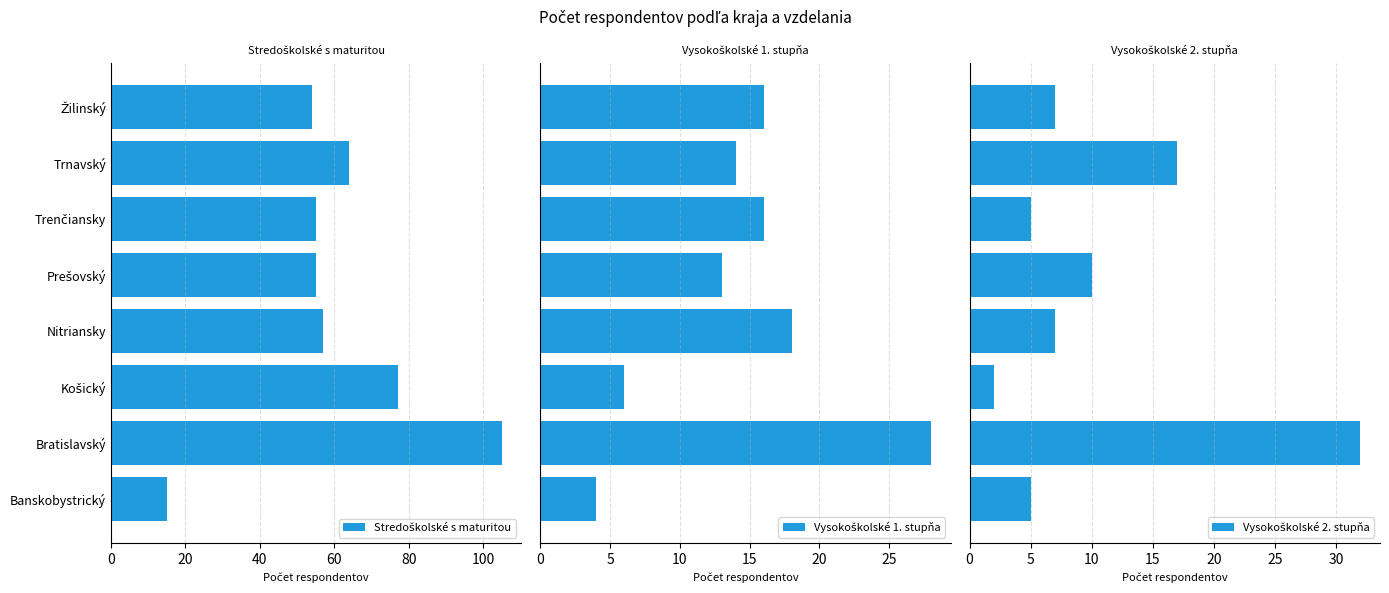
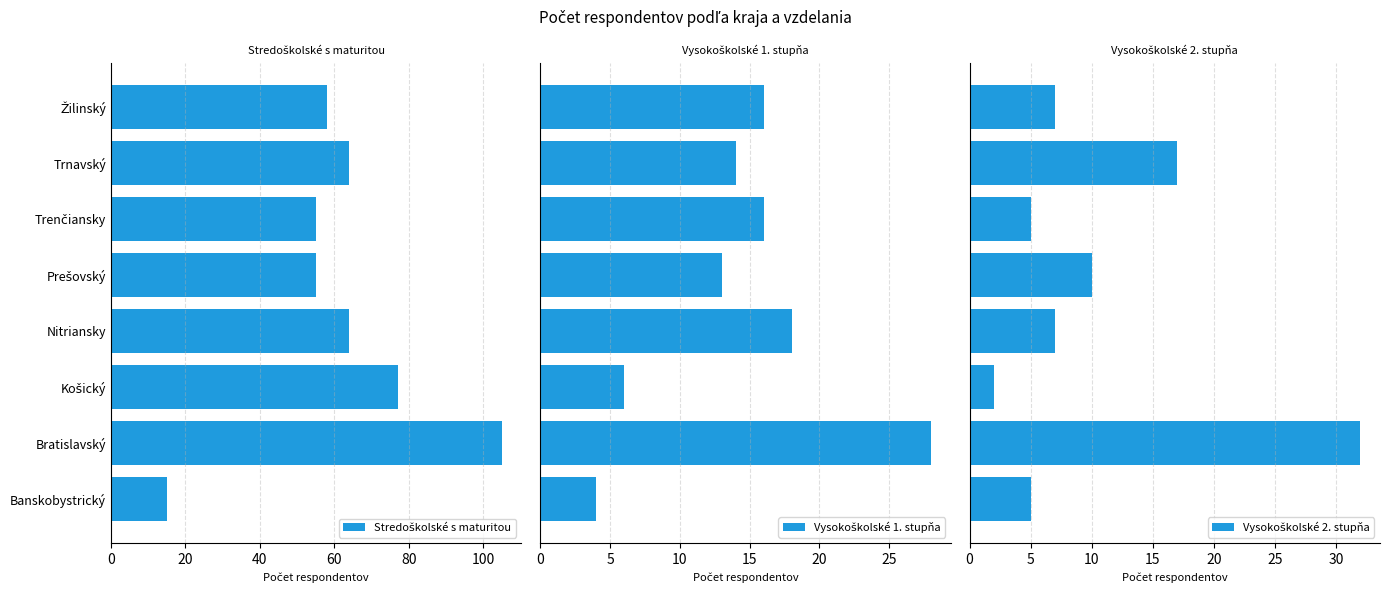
  {
    "Stredoškolské s maturitou": {
-     "Žilinský": 54,
+     "Žilinský": 58,
      "Trnavský": 64,
      "Trenčiansky": 55,
      "Prešovský": 55,
-     "Nitriansky": 57,
+     "Nitriansky": 64,
      "Košický": 77,
      "Bratislavský": 105,
      "Banskobystrický": 15
    }
  }
